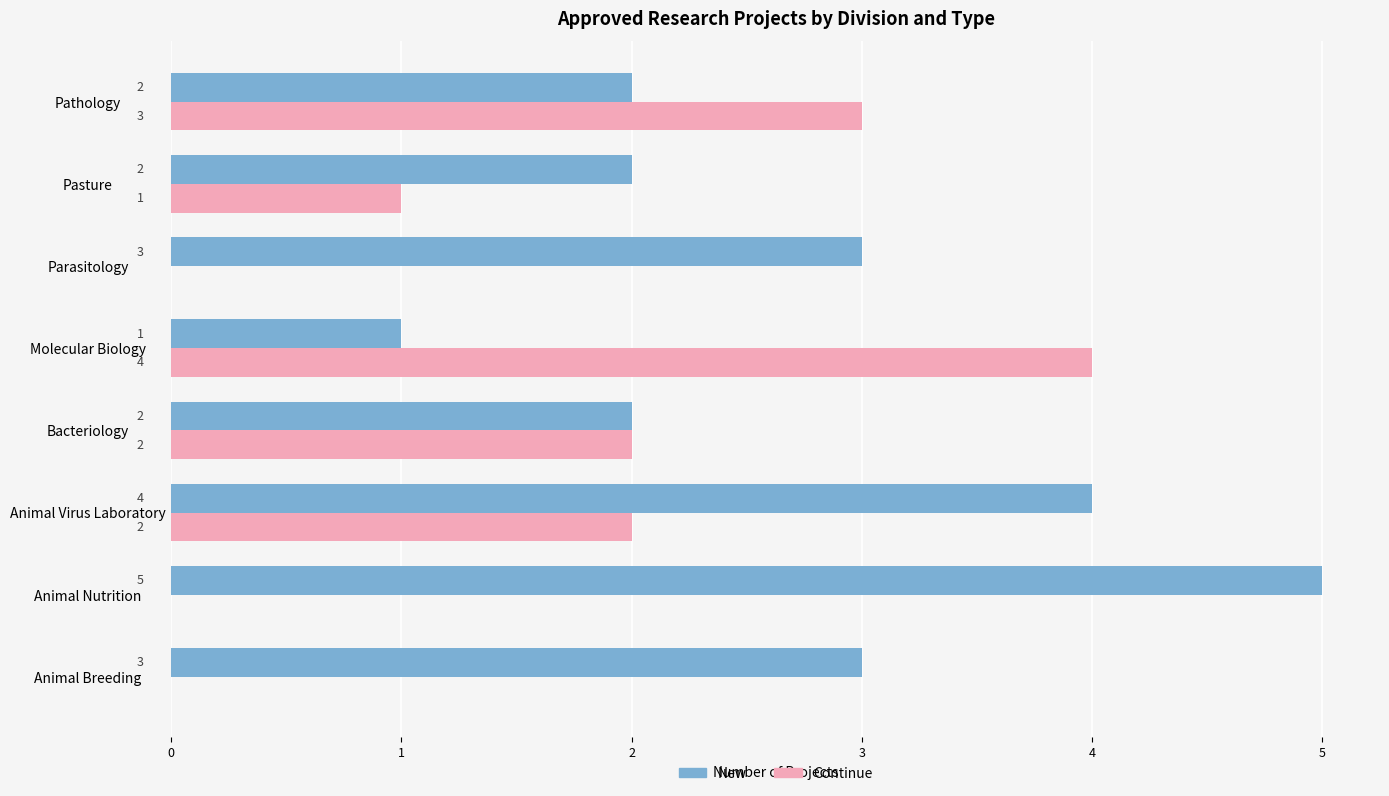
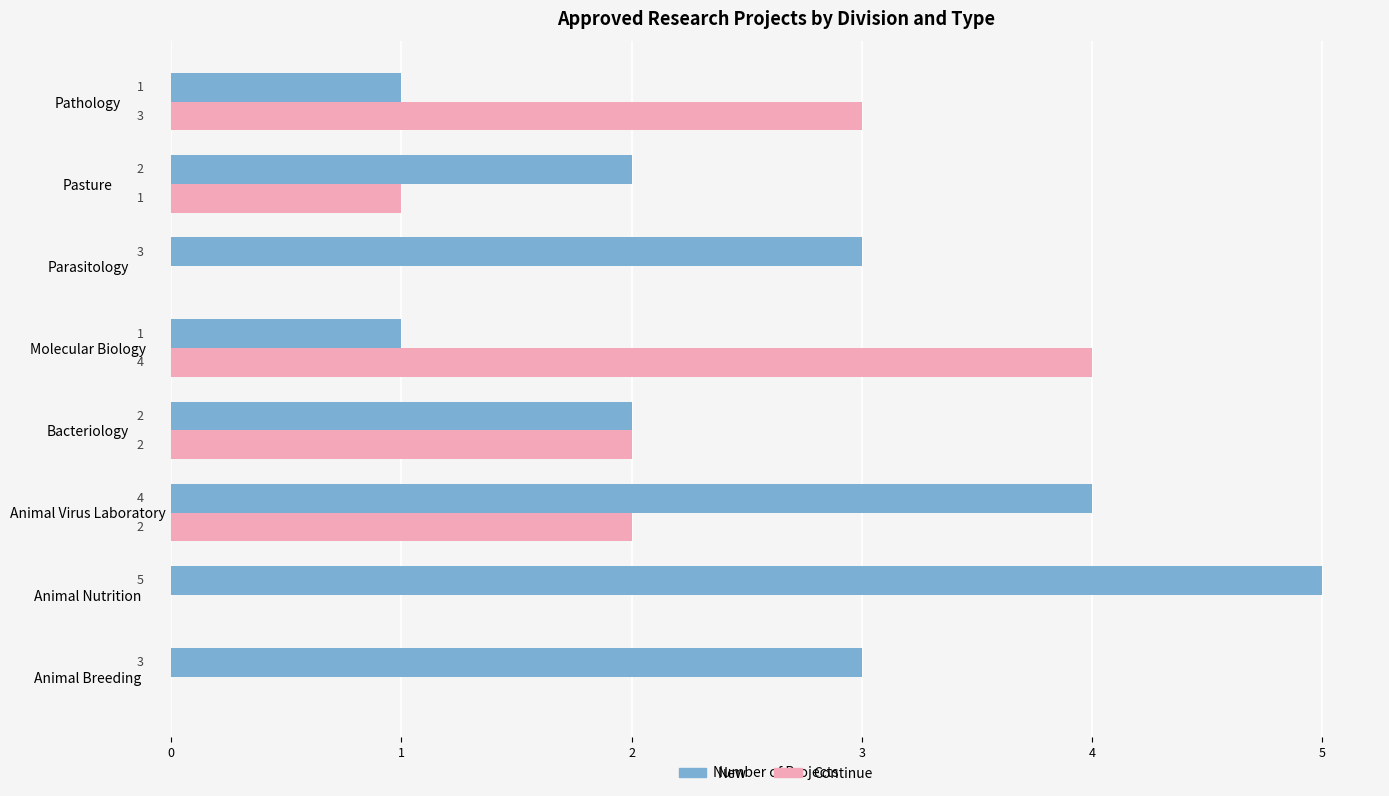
  {
    "New": {
-     "Pathology": 2
+     "Pathology": 1
    },
    "Continue": {
      "Pathology": 3.00,
      "Pasture": 1.00,
      "Parasitology": 0.00,
      "Molecular Biology": 4.00,
      "Bacteriology": 2.00,
      "Animal Virus Laboratory": 2.00,
      "Animal Nutrition": 0.00,
      "Animal Breeding": 0.00
    }
  }
